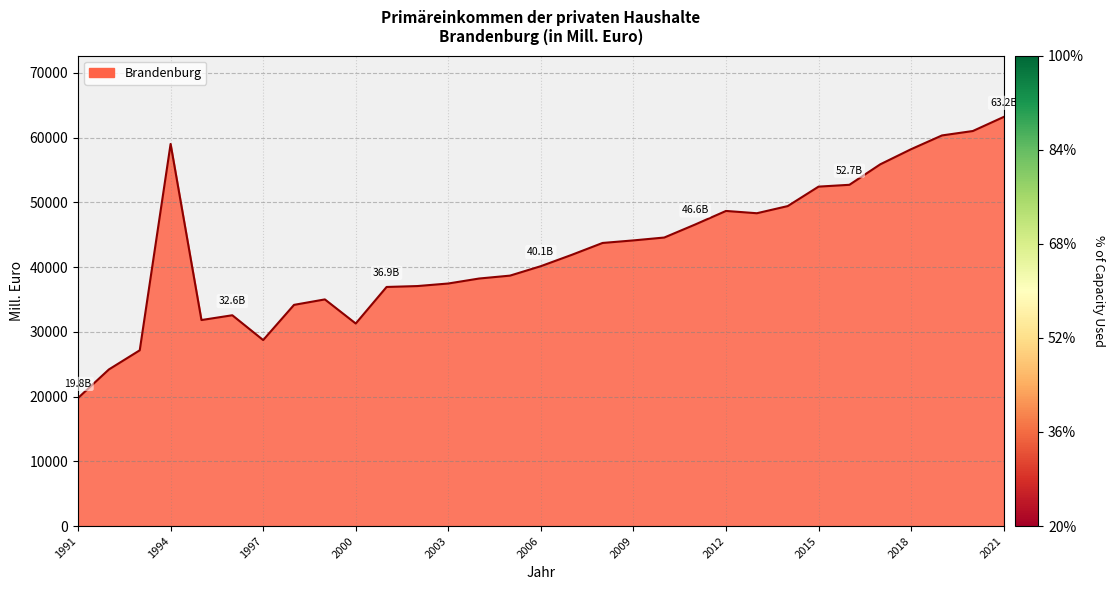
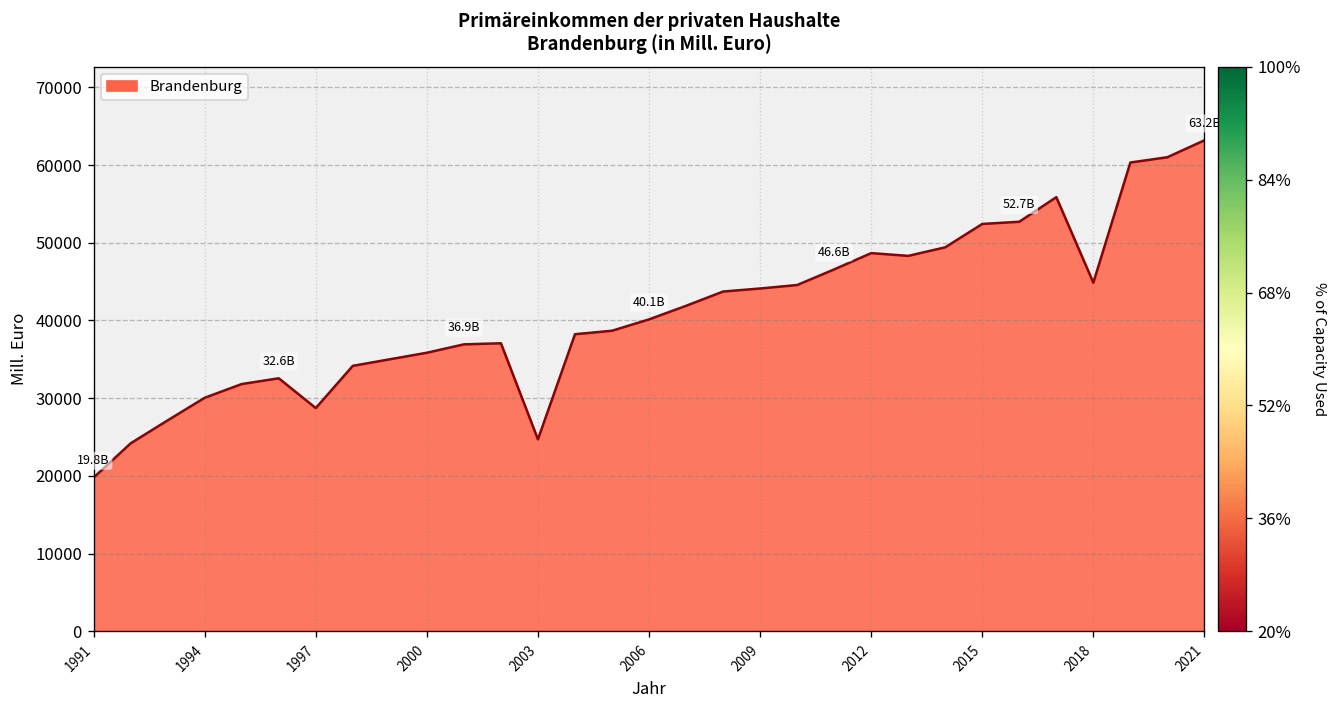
  {
-   "1994": 59000,
+   "1994": 30000,
    "1997": 29000,
-   "2000": 31000,
-   "2003": 37000,
+   "2000": 36000,
+   "2003": 25000,
    "2009": 44000,
    "2012": 49000,
    "2015": 52000,
-   "2018": 58000
+   "2018": 45000
  }
